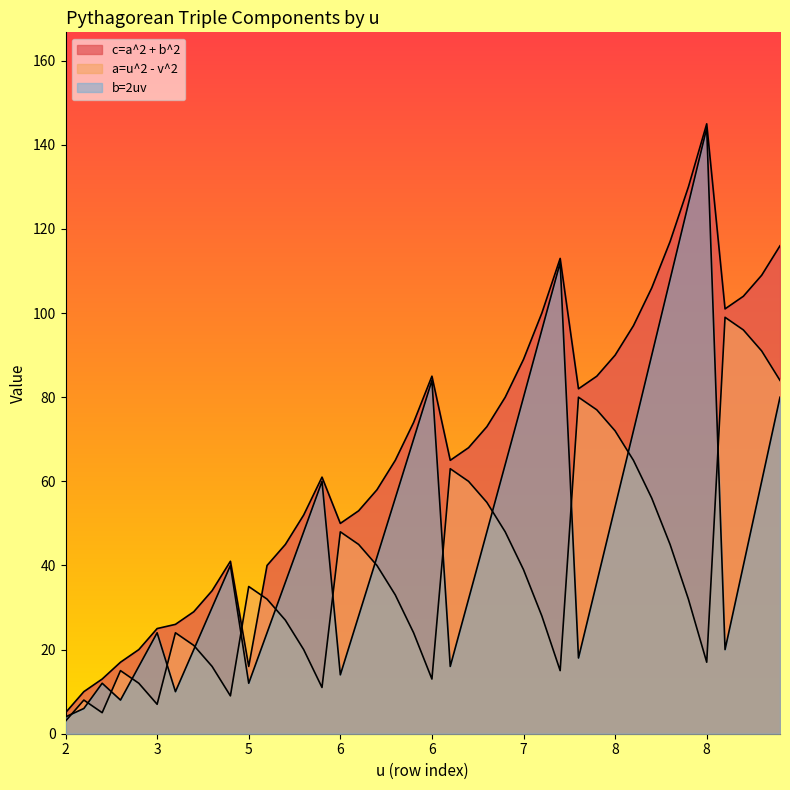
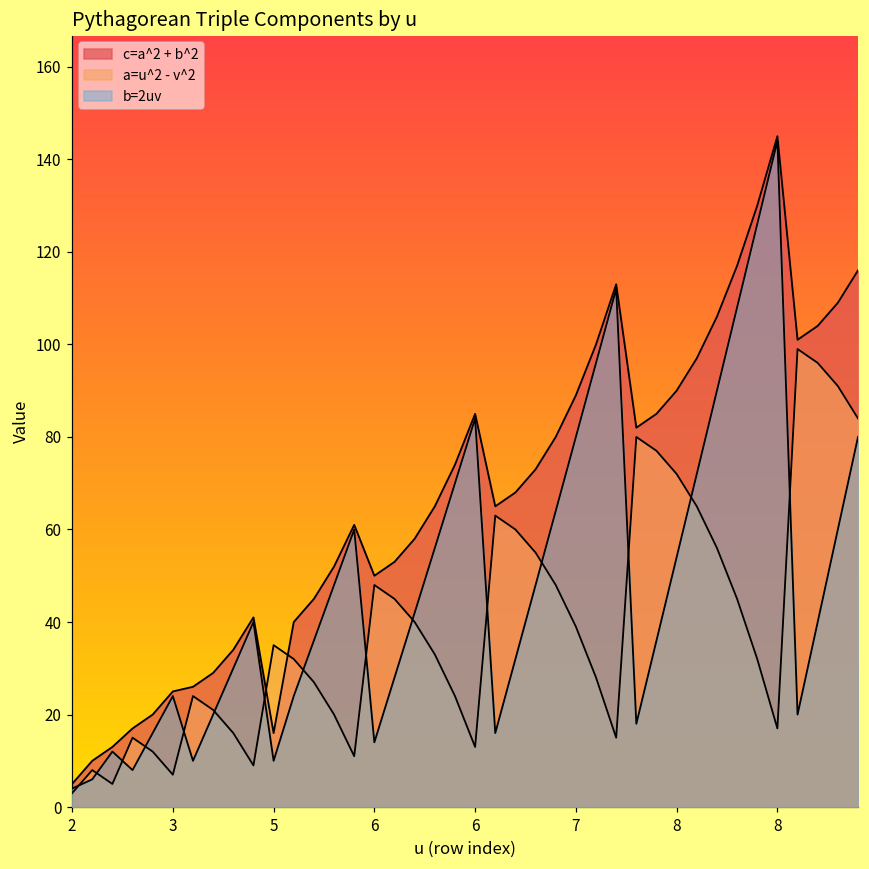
  {
    "c=a^2 + b^2": {
      "5": 16
    },
    "a=u^2 - v^2": {
      "5": 35
    },
    "b=2uv": {
-     "5": 12
+     "5": 10
    }
  }
